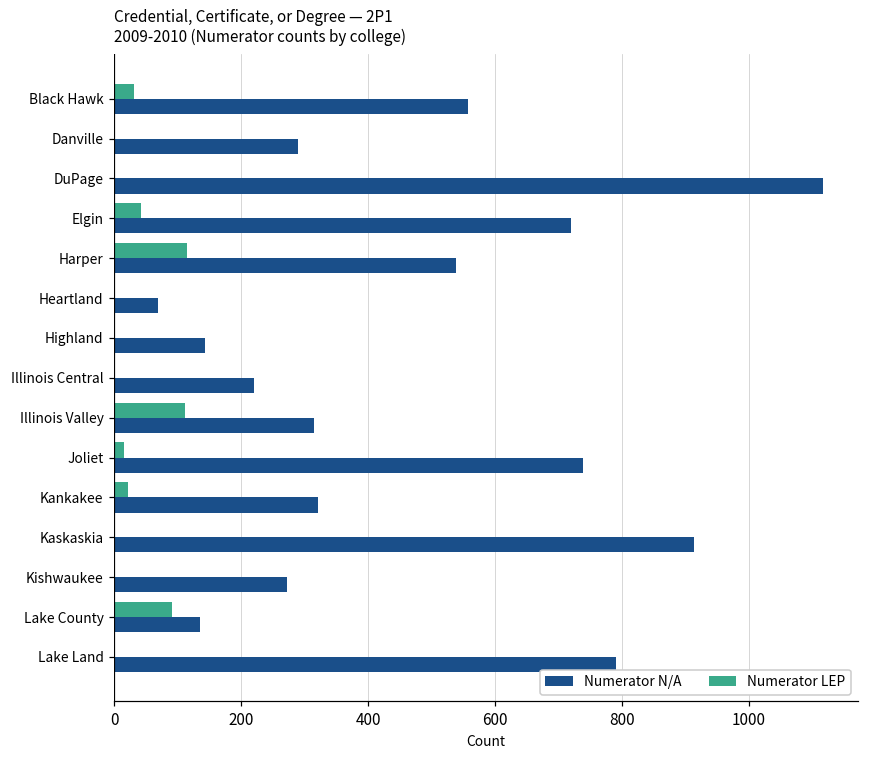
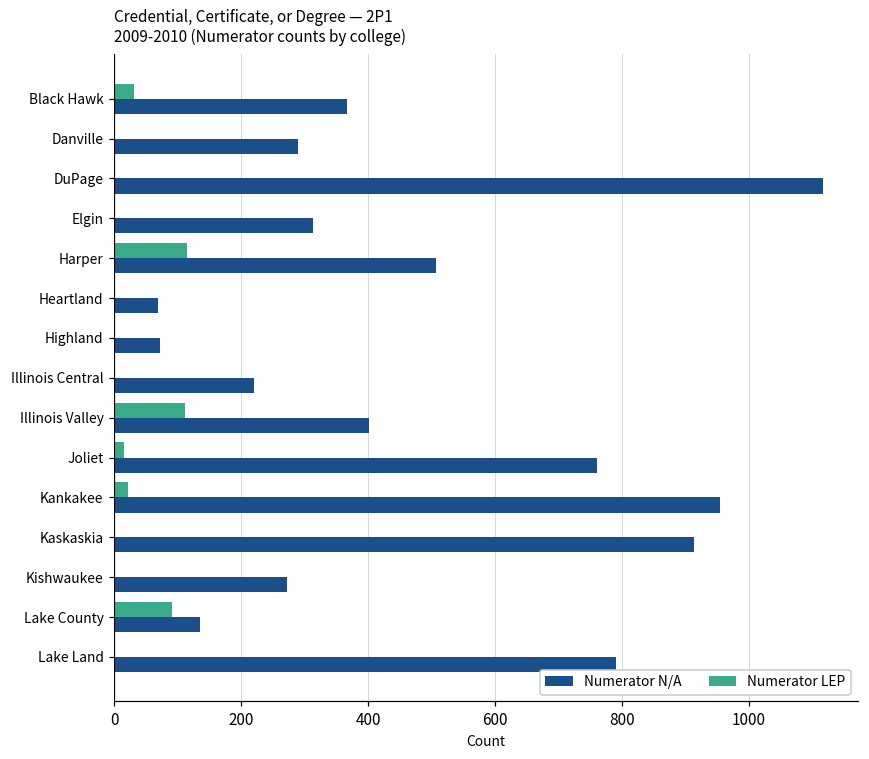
  {
    "Numerator N/A": {
-     "Black Hawk": 560,
+     "Black Hawk": 370,
      "Danville": 290,
      "DuPage": 1120,
-     "Elgin": 720,
-     "Harper": 540,
+     "Elgin": 310,
+     "Harper": 510,
      "Heartland": 70,
-     "Highland": 140,
+     "Highland": 70,
      "Illinois Central": 220,
-     "Illinois Valley": 320,
-     "Joliet": 740,
-     "Kankakee": 320,
+     "Illinois Valley": 400,
+     "Joliet": 760,
+     "Kankakee": 960,
      "Kaskaskia": 910,
      "Kishwaukee": 270,
      "Lake County": 140,
      "Lake Land": 790
    },
    "Numerator LEP": {
      "Black Hawk": 30,
      "Danville": 0,
      "DuPage": 0,
-     "Elgin": 40,
+     "Elgin": 0,
      "Harper": 120,
      "Heartland": 0,
      "Highland": 0,
      "Illinois Central": 0,
      "Illinois Valley": 110,
      "Joliet": 20,
      "Kankakee": 20,
      "Kaskaskia": 0,
      "Kishwaukee": 0,
      "Lake County": 90,
      "Lake Land": 0
    }
  }
